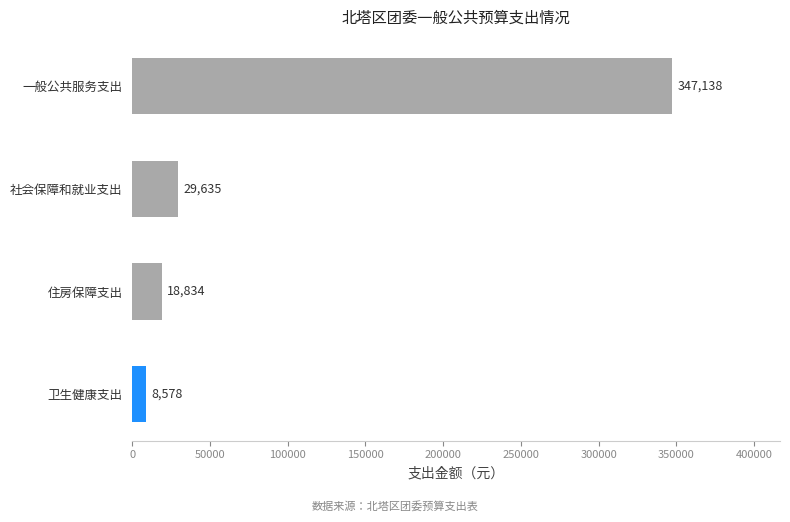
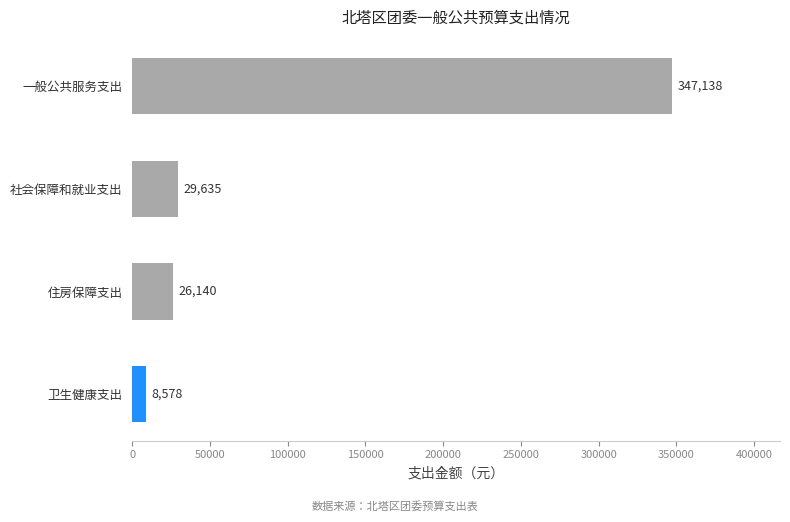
  {
    "一般公共服务支出": "347,138",
    "社会保障和就业支出": "29,635",
-   "住房保障支出": "18,834",
+   "住房保障支出": "26,140",
    "卫生健康支出": "8,578"
  }
